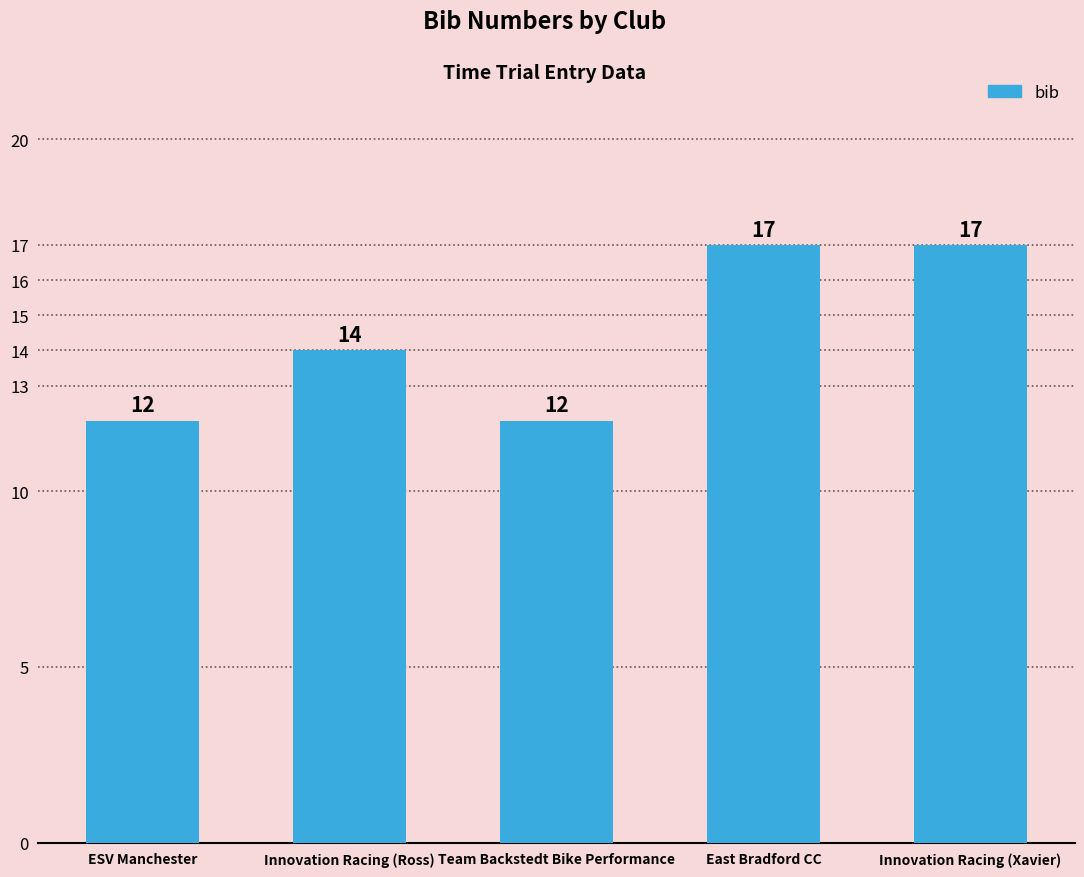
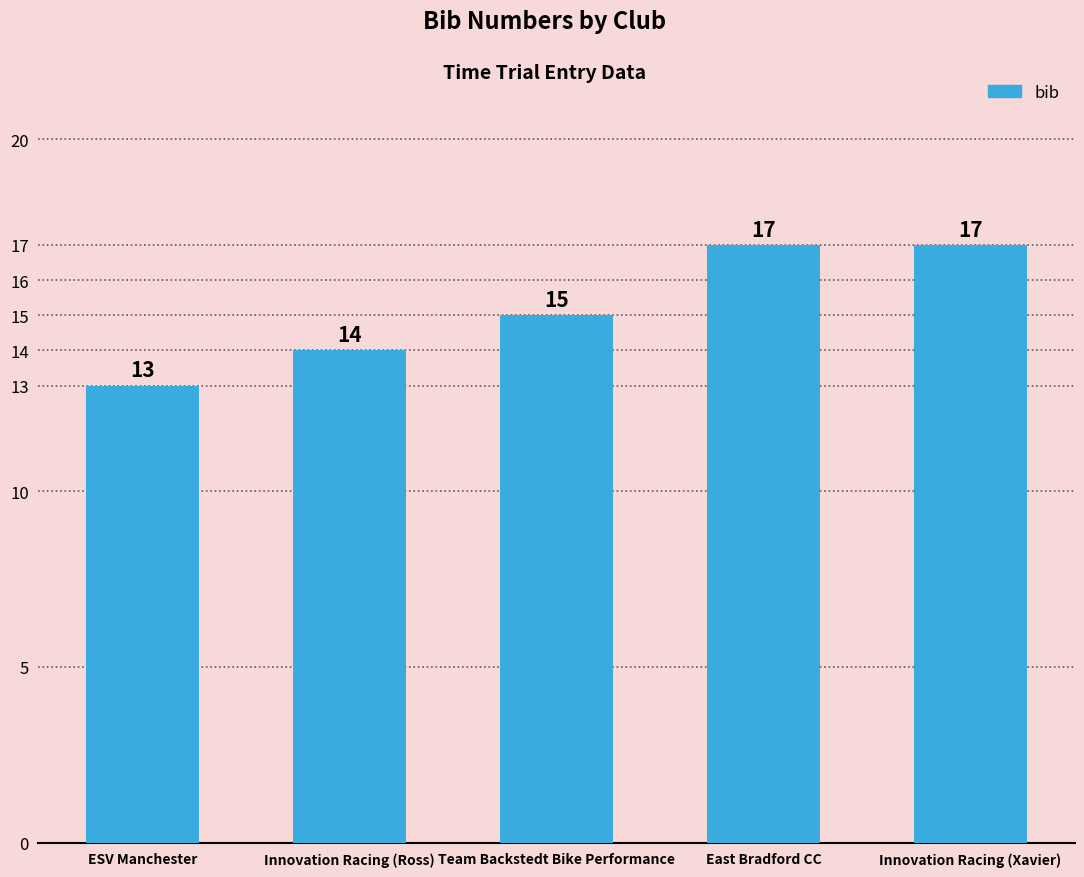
  {
-   "ESV Manchester": 12,
+   "ESV Manchester": 13,
    "Innovation Racing (Ross)": 14,
-   "Team Backstedt Bike Performance": 12,
+   "Team Backstedt Bike Performance": 15,
    "East Bradford CC": 17,
    "Innovation Racing (Xavier)": 17
  }
